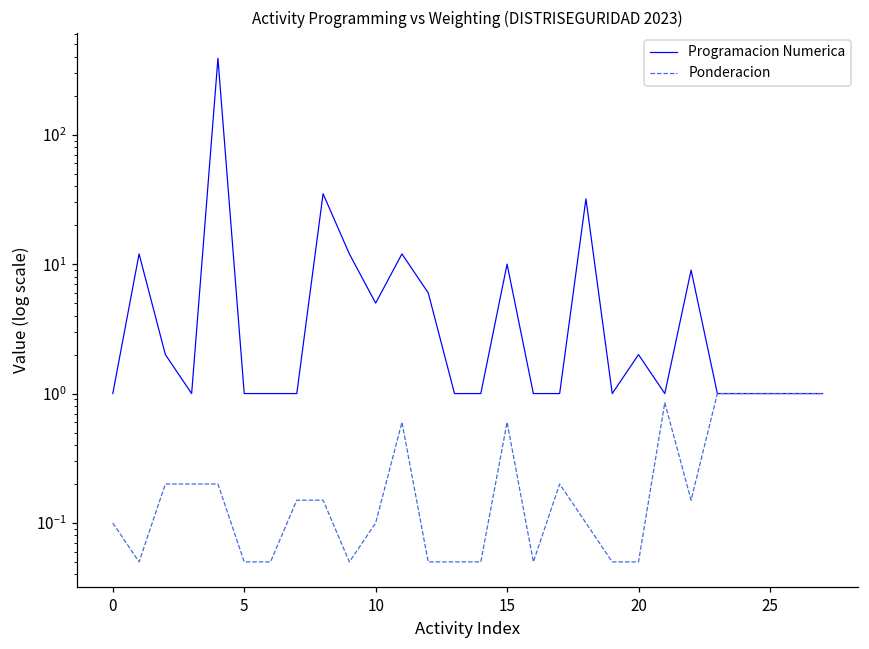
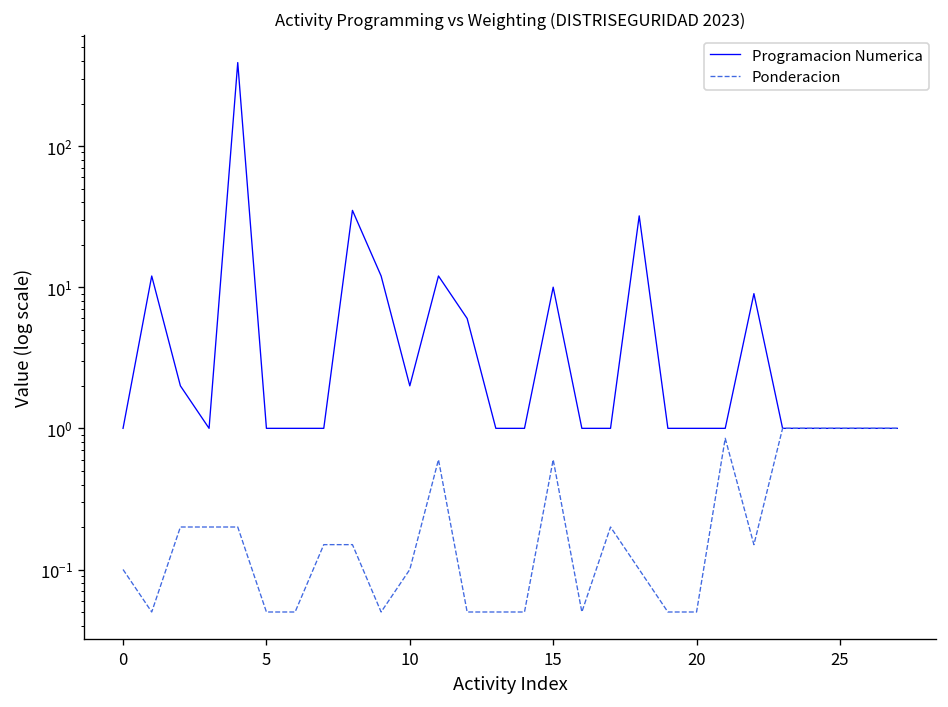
  {
    "Programacion Numerica": {
      "0": 1,
      "5": 1,
-     "10": 5,
+     "10": 2,
      "15": 10,
-     "20": 2
+     "20": 1
    },
    "Ponderacion": {
      "0": 0.10,
      "5": 0.050,
      "10": 0.10,
      "15": 0.6,
      "20": 0.050
    }
  }
